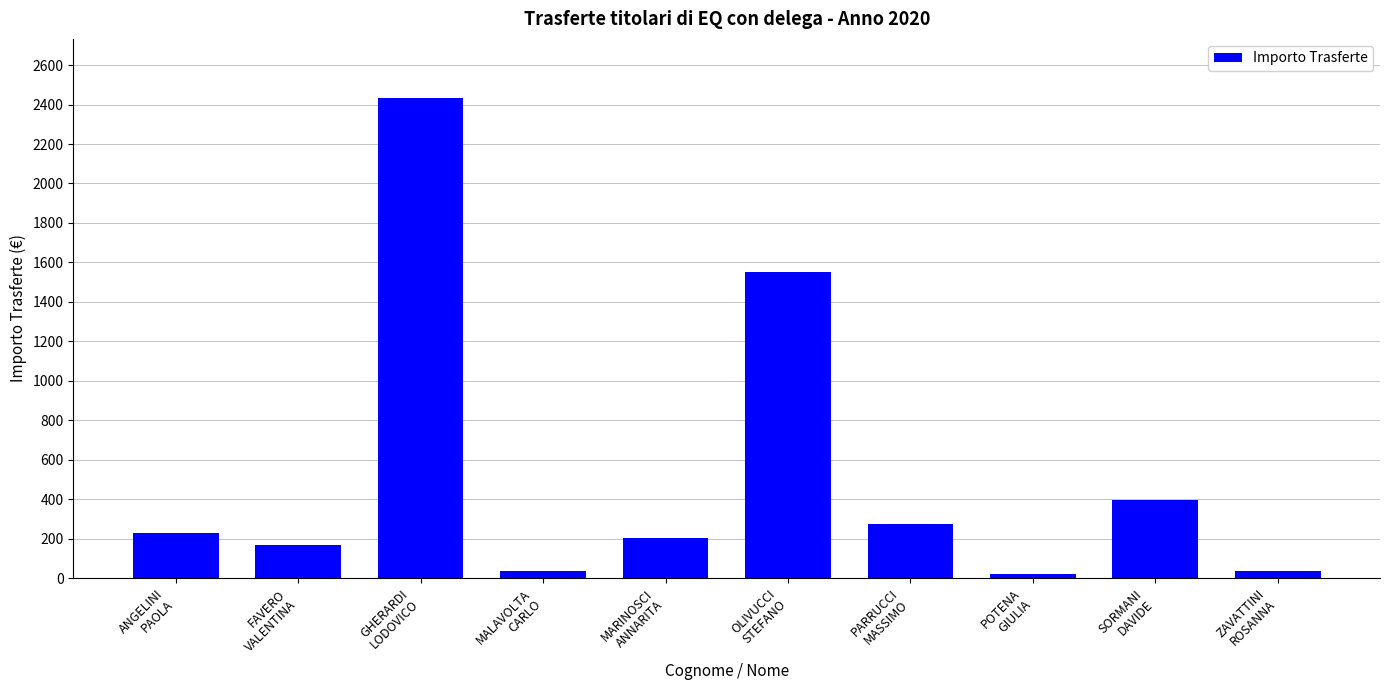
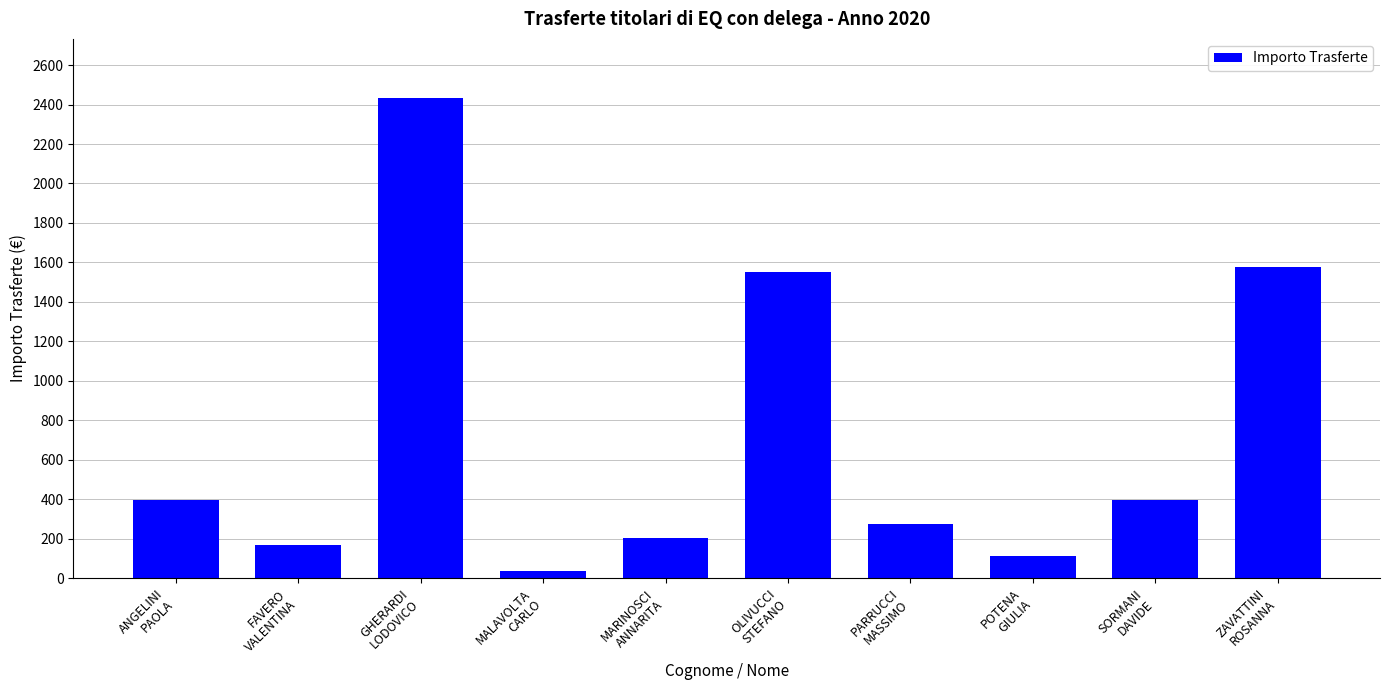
  {
-   "ANGELINI PAOLA": 230,
+   "ANGELINI PAOLA": 400,
    "FAVERO VALENTINA": 170,
    "GHERARDI LODOVICO": 2430,
    "MALAVOLTA CARLO": 40,
    "MARINOSCI ANNARITA": 200,
    "OLIVUCCI STEFANO": 1550,
    "PARRUCCI MASSIMO": 270,
-   "POTENA GIULIA": 20,
+   "POTENA GIULIA": 110,
    "SORMANI DAVIDE": 390,
-   "ZAVATTINI ROSANNA": 40
+   "ZAVATTINI ROSANNA": 1580
  }
